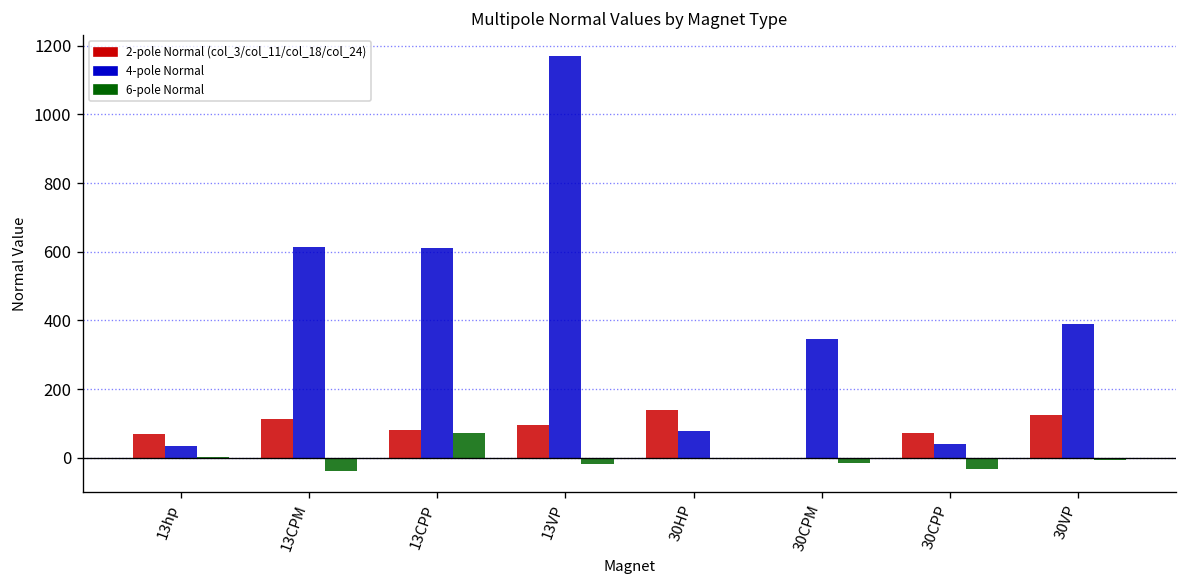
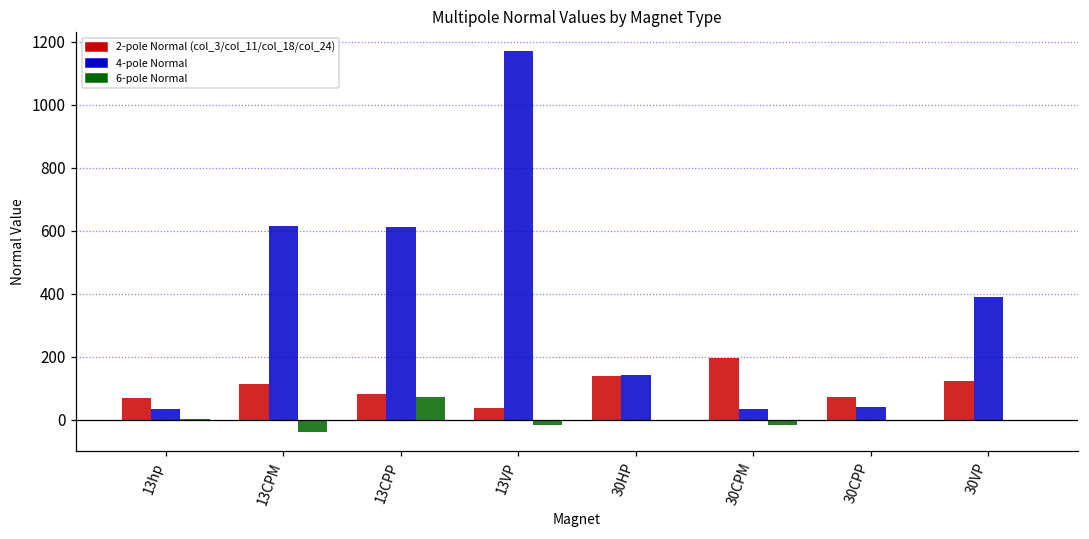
  {
    "2-pole Normal (col_3/col_11/col_18/col_24)": {
      "13hp": 70,
      "13CPM": 110,
      "13CPP": 80,
-     "13VP": 100,
+     "13VP": 40,
      "30HP": 140,
-     "30CPM": 0,
+     "30CPM": 200,
      "30CPP": 70,
      "30VP": 120
    },
    "4-pole Normal": {
      "13hp": 30,
      "13CPM": 620,
      "13CPP": 610,
      "13VP": 1170,
-     "30HP": 80,
-     "30CPM": 350,
+     "30HP": 140,
+     "30CPM": 30,
      "30CPP": 40,
      "30VP": 390
    },
    "6-pole Normal": {
      "13CPM": -40,
      "13CPP": 70,
      "13VP": -20,
      "30CPM": -20,
-     "30CPP": -30
+     "30CPP": -10
    }
  }
